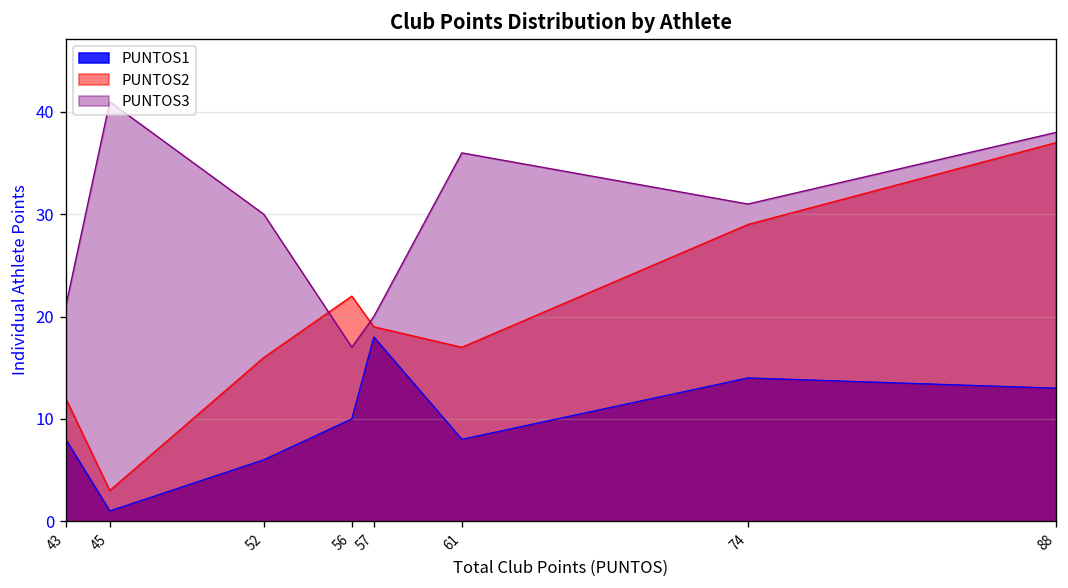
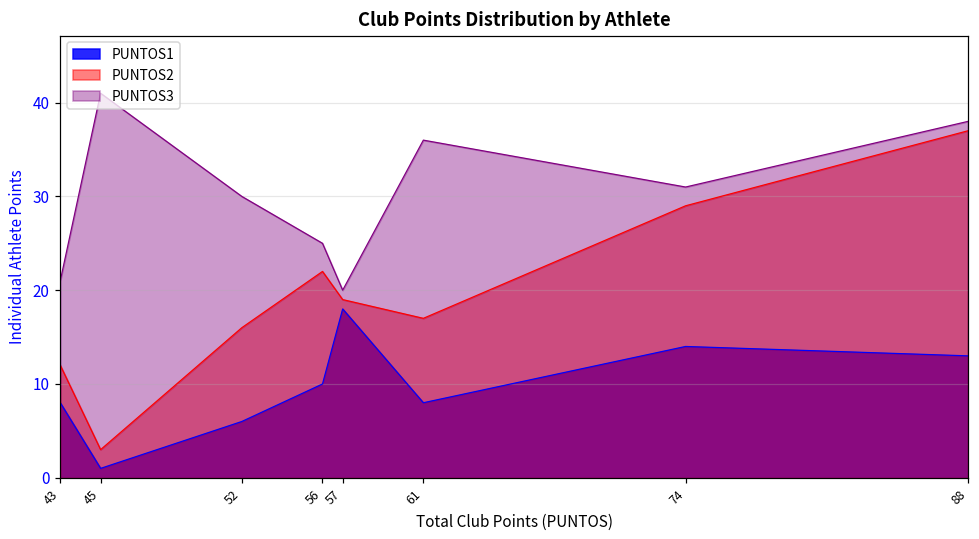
  {
    "PUNTOS1": {
      "43": 8,
      "45": 1,
      "52": 6,
      "56": 10,
      "57": 18,
      "61": 8,
      "74": 14,
      "88": 13
    },
    "PUNTOS2": {
      "43": 12,
      "45": 3,
      "52": 16,
      "56": 22,
      "57": 19,
      "61": 17,
      "74": 29,
      "88": 37
    },
    "PUNTOS3": {
      "43": 21,
      "52": 30,
-     "56": 17,
+     "56": 25,
      "57": 20,
      "61": 36,
      "74": 31,
      "88": 38
    }
  }
